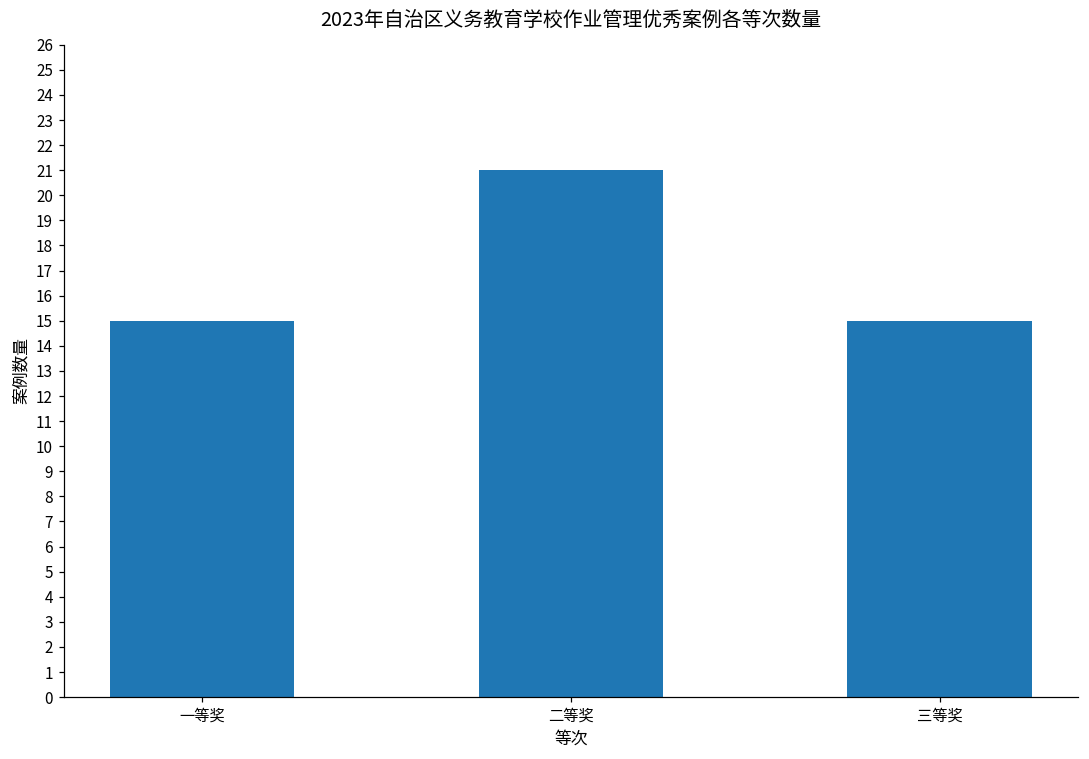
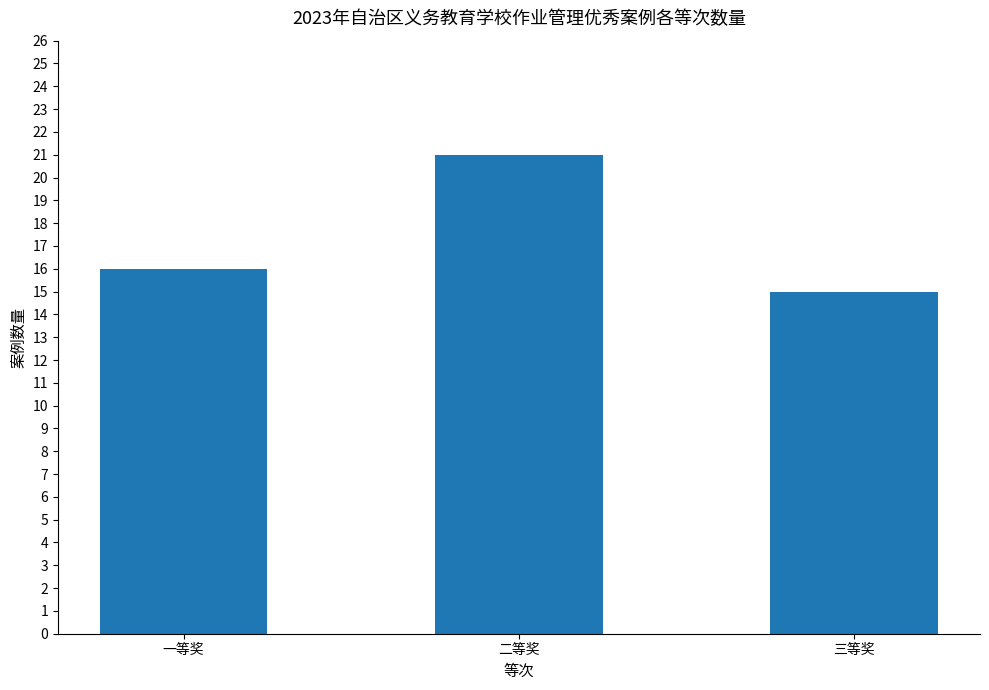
  {
-   "一等奖": 15,
+   "一等奖": 16,
    "二等奖": 21,
    "三等奖": 15
  }
